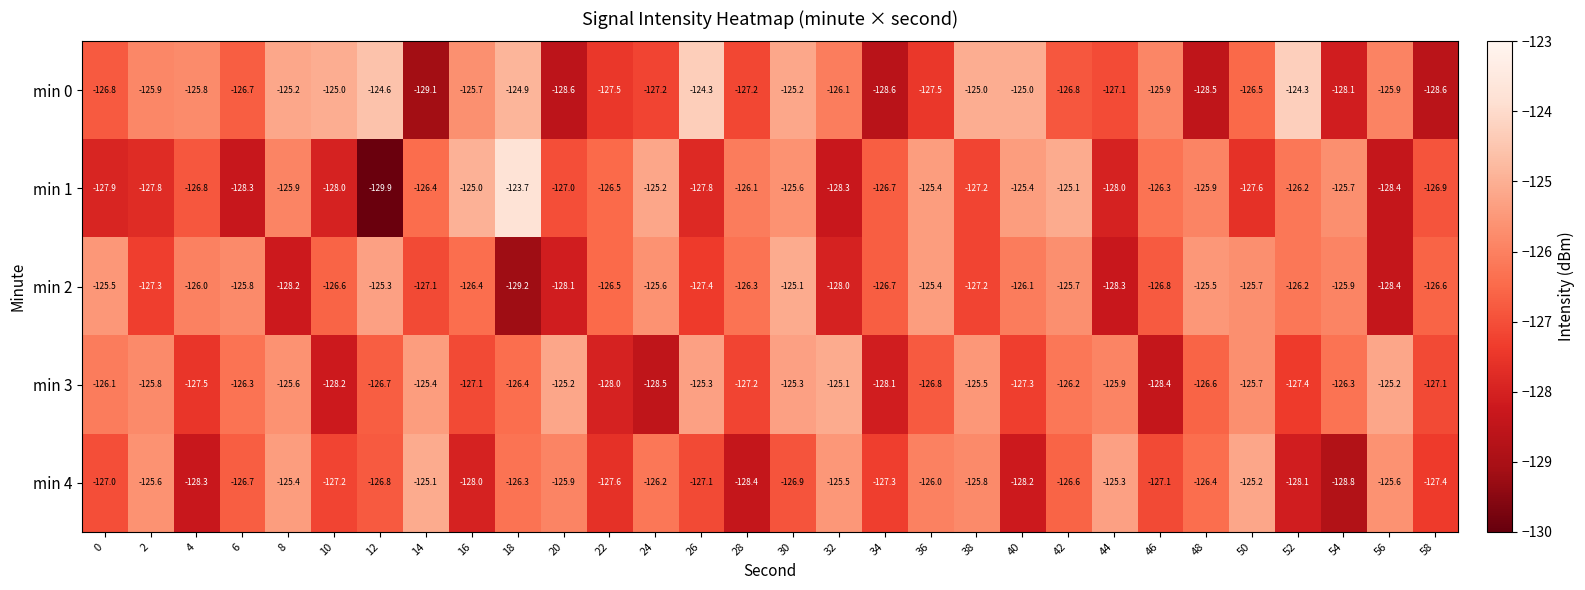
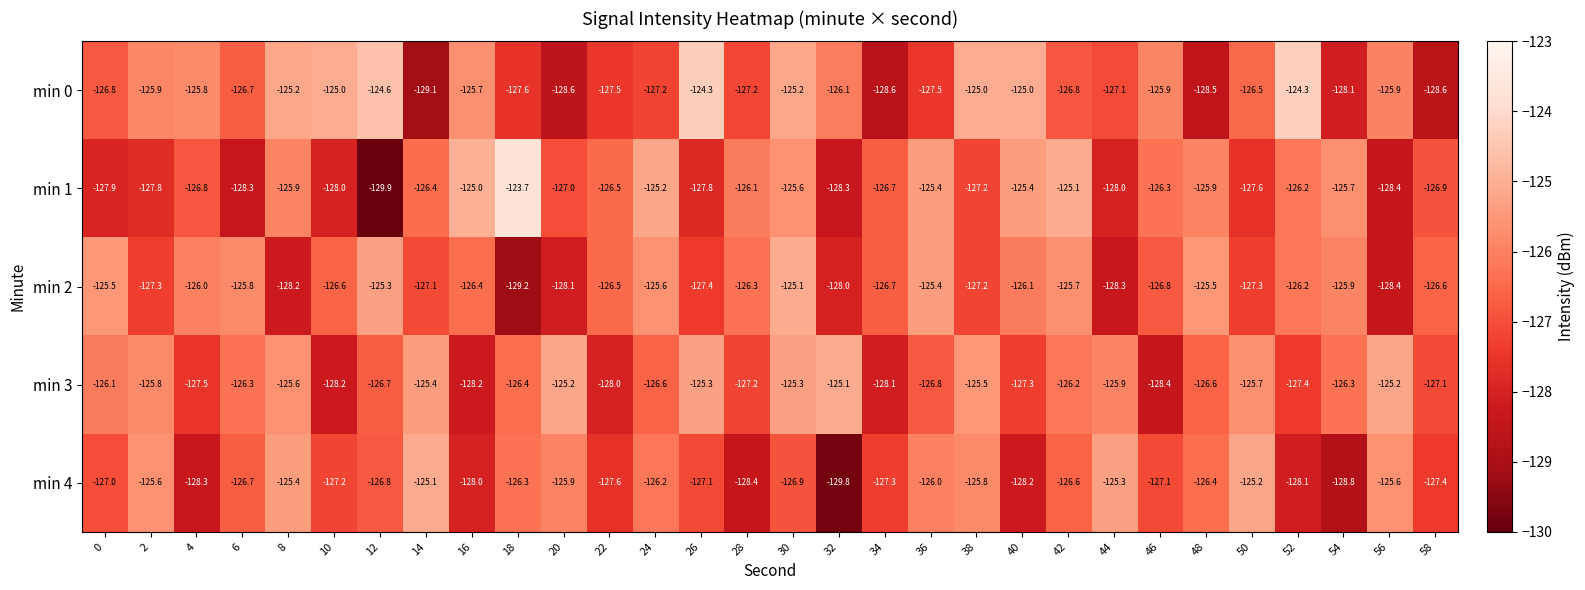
  {
    "min 0": {
      "0": -126.8,
      "2": -125.9,
      "4": -125.8,
      "6": -126.7,
      "8": -125.2,
      "10": -125.0,
      "12": -124.6,
      "14": -129.1,
      "16": -125.7,
-     "18": -124.9,
+     "18": -127.6,
      "20": -128.6,
      "22": -127.5,
      "24": -127.2,
      "26": -124.3,
      "28": -127.2,
      "30": -125.2,
      "32": -126.1,
      "34": -128.6,
      "36": -127.5,
      "38": -125.0,
      "40": -125.0,
      "42": -126.8,
      "44": -127.1,
      "46": -125.9,
      "48": -128.5,
      "50": -126.5,
      "52": -124.3,
      "54": -128.1,
      "56": -125.9,
      "58": -128.6
    },
    "min 1": {
      "0": -127.9,
      "2": -127.8,
      "4": -126.8,
      "6": -128.3,
      "8": -125.9,
      "10": -128.0,
      "12": -129.9,
      "14": -126.4,
      "16": -125.0,
      "18": -123.7,
      "20": -127.0,
      "22": -126.5,
      "24": -125.2,
      "26": -127.8,
      "28": -126.1,
      "30": -125.6,
      "32": -128.3,
      "34": -126.7,
      "36": -125.4,
      "38": -127.2,
      "40": -125.4,
      "42": -125.1,
      "44": -128.0,
      "46": -126.3,
      "48": -125.9,
      "50": -127.6,
      "52": -126.2,
      "54": -125.7,
      "56": -128.4,
      "58": -126.9
    },
    "min 2": {
      "0": -125.5,
      "2": -127.3,
      "4": -126.0,
      "6": -125.8,
      "8": -128.2,
      "10": -126.6,
      "12": -125.3,
      "14": -127.1,
      "16": -126.4,
      "18": -129.2,
      "20": -128.1,
      "22": -126.5,
      "24": -125.6,
      "26": -127.4,
      "28": -126.3,
      "30": -125.1,
      "32": -128.0,
      "34": -126.7,
      "36": -125.4,
      "38": -127.2,
      "40": -126.1,
      "42": -125.7,
      "44": -128.3,
      "46": -126.8,
      "48": -125.5,
-     "50": -125.7,
+     "50": -127.3,
      "52": -126.2,
      "54": -125.9,
      "56": -128.4,
      "58": -126.6
    },
    "min 3": {
      "0": -126.1,
      "2": -125.8,
      "4": -127.5,
      "6": -126.3,
      "8": -125.6,
      "10": -128.2,
      "12": -126.7,
      "14": -125.4,
-     "16": -127.1,
+     "16": -128.2,
      "18": -126.4,
      "20": -125.2,
      "22": -128.0,
-     "24": -128.5,
+     "24": -126.6,
      "26": -125.3,
      "28": -127.2,
      "30": -125.3,
      "32": -125.1,
      "34": -128.1,
      "36": -126.8,
      "38": -125.5,
      "40": -127.3,
      "42": -126.2,
      "44": -125.9,
      "46": -128.4,
      "48": -126.6,
      "50": -125.7,
      "52": -127.4,
      "54": -126.3,
      "56": -125.2,
      "58": -127.1
    },
    "min 4": {
      "0": -127.0,
      "2": -125.6,
      "4": -128.3,
      "6": -126.7,
      "8": -125.4,
      "10": -127.2,
      "12": -126.8,
      "14": -125.1,
      "16": -128.0,
      "18": -126.3,
      "20": -125.9,
      "22": -127.6,
      "24": -126.2,
      "26": -127.1,
      "28": -128.4,
      "30": -126.9,
-     "32": -125.5,
+     "32": -129.8,
      "34": -127.3,
      "36": -126.0,
      "38": -125.8,
      "40": -128.2,
      "42": -126.6,
      "44": -125.3,
      "46": -127.1,
      "48": -126.4,
      "50": -125.2,
      "52": -128.1,
      "54": -128.8,
      "56": -125.6,
      "58": -127.4
    }
  }
